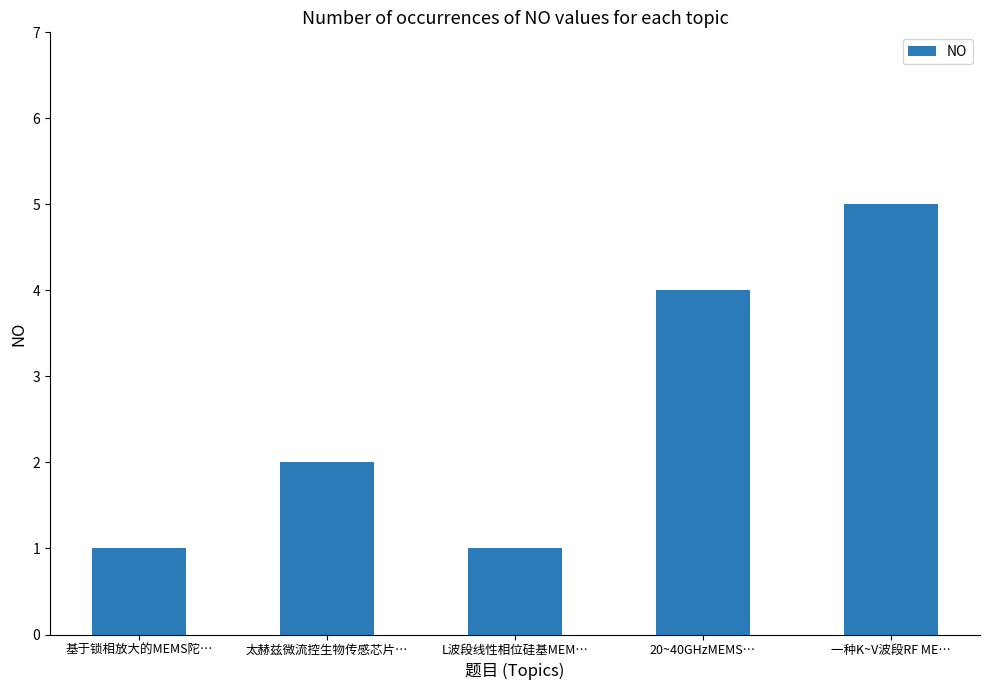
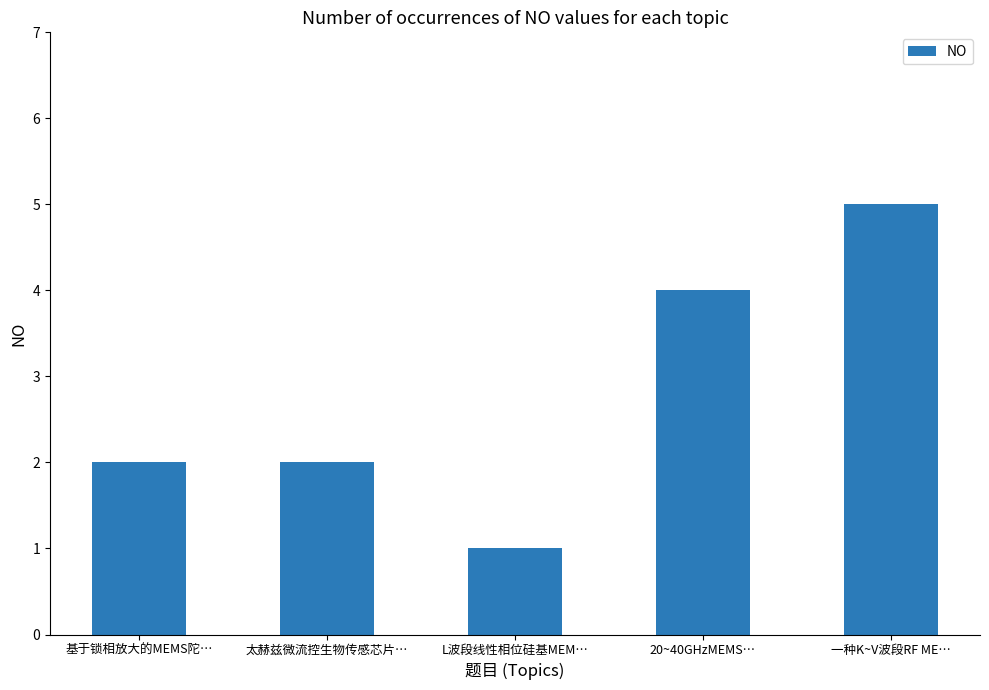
  {
-   "基于锁相放大的MEMS陀…": 1,
+   "基于锁相放大的MEMS陀…": 2,
    "太赫兹微流控生物传感芯片…": 2,
    "L波段线性相位硅基MEM…": 1,
    "20~40GHzMEMS…": 4,
    "一种K~V波段RF ME…": 5
  }
